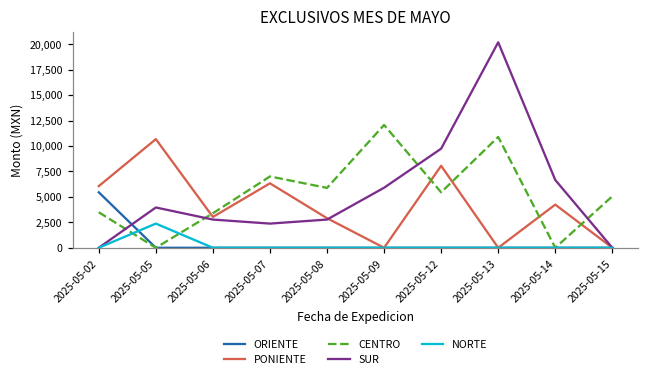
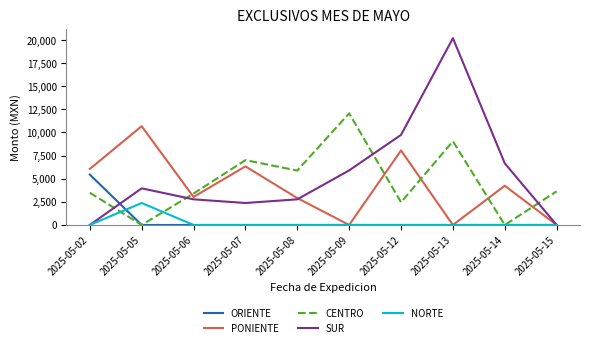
  {
    "ORIENTE": {
      "2025-05-02": "5,000"
    },
    "PONIENTE": {
      "2025-05-02": "6,000",
      "2025-05-05": "11,000",
      "2025-05-07": "6,000",
      "2025-05-12": "8,000",
      "2025-05-14": "4,000"
    },
    "CENTRO": {
      "2025-05-02": "3,000",
      "2025-05-06": "3,000",
      "2025-05-07": "7,000",
      "2025-05-08": "6,000",
      "2025-05-09": "12,000",
-     "2025-05-12": "5,000",
-     "2025-05-13": "11,000",
-     "2025-05-15": "5,000"
+     "2025-05-12": "2,000",
+     "2025-05-13": "9,000",
+     "2025-05-15": "4,000"
    },
    "SUR": {
      "2025-05-05": "4,000",
      "2025-05-07": "2,000",
      "2025-05-09": "6,000",
      "2025-05-12": "10,000",
      "2025-05-13": "20,000",
      "2025-05-14": "7,000"
    },
    "NORTE": {
      "2025-05-05": "2,000"
    }
  }
